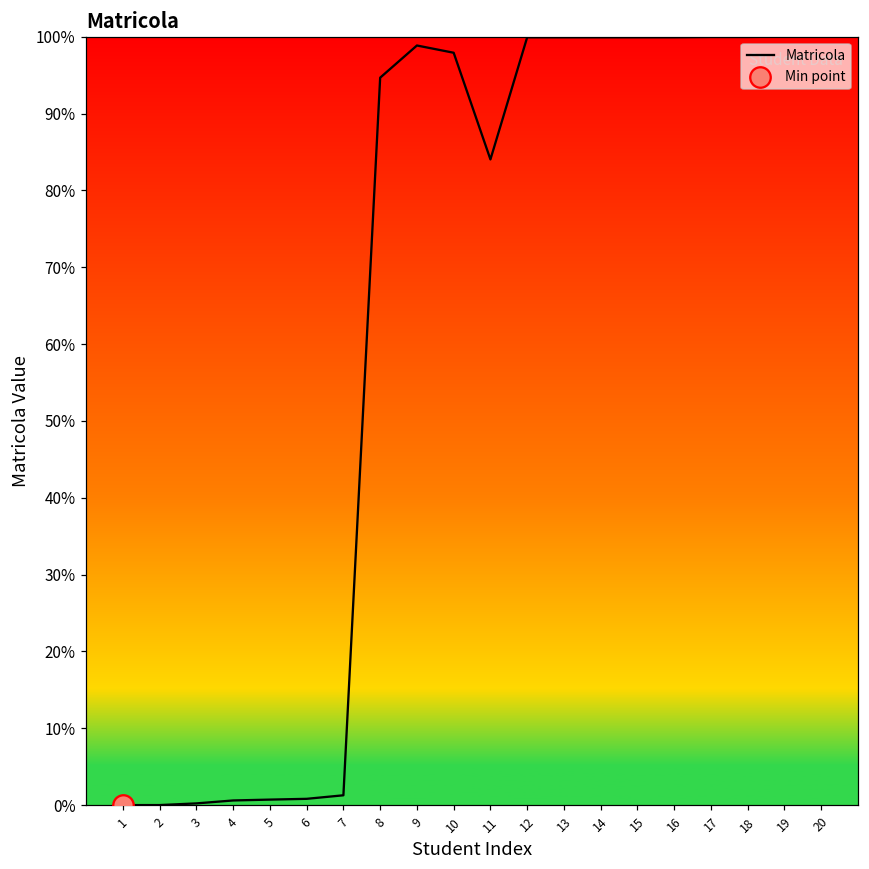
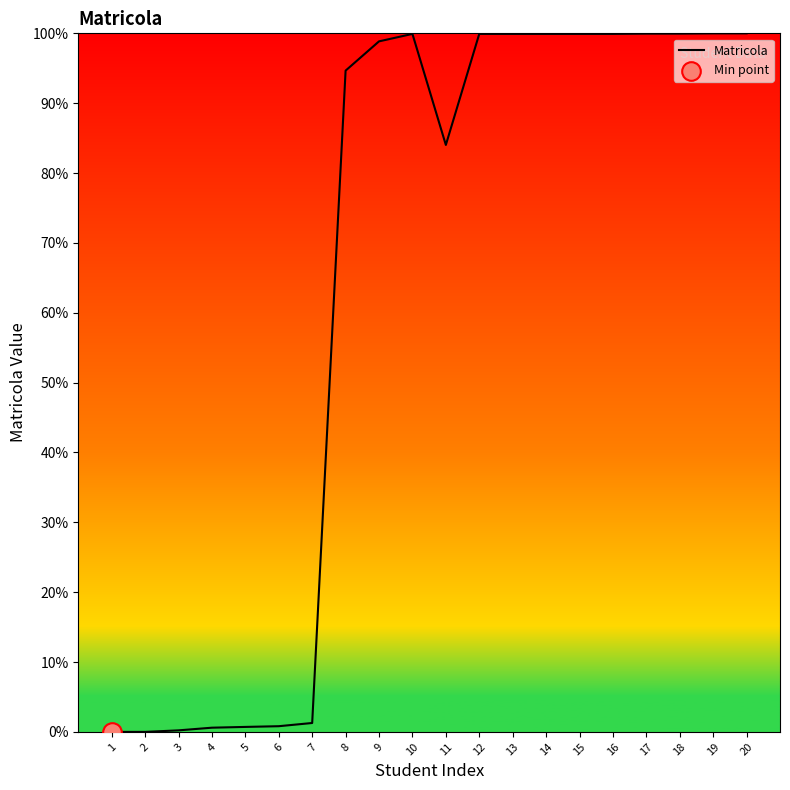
  {
    "Matricola": {
      "2": "0%",
      "3": "0%",
      "4": "1%",
      "5": "1%",
      "6": "1%",
      "7": "1%",
      "8": "95%",
      "9": "99%",
-     "10": "98%",
+     "10": "100%",
      "11": "84%",
      "12": "100%",
      "13": "100%",
      "14": "100%",
      "15": "100%",
      "16": "100%",
      "17": "100%",
      "18": "100%",
      "19": "100%",
      "20": "100%"
    }
  }
